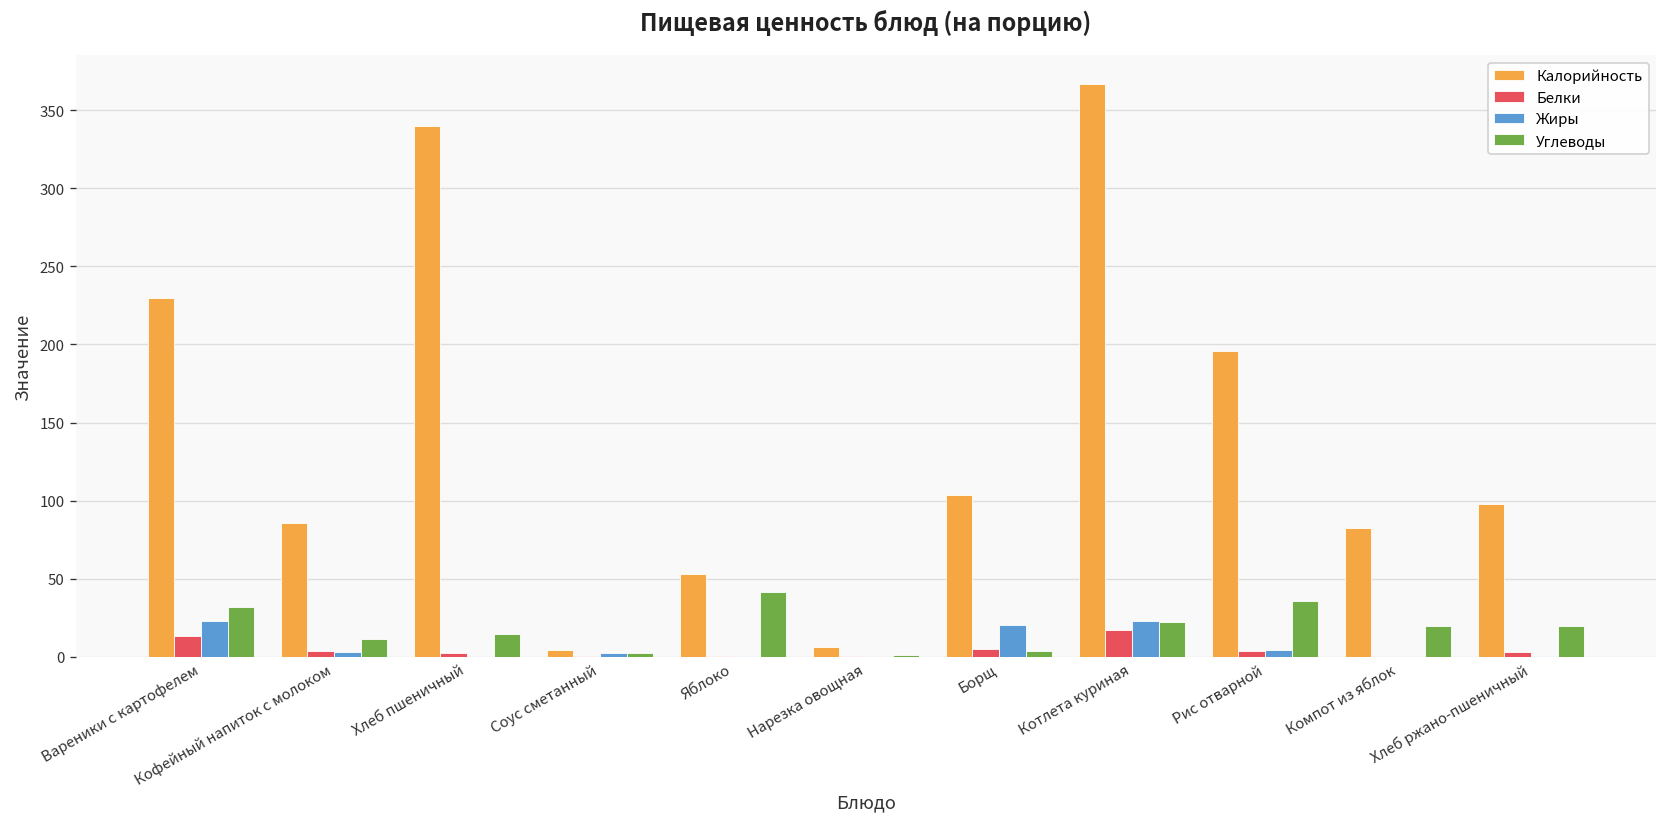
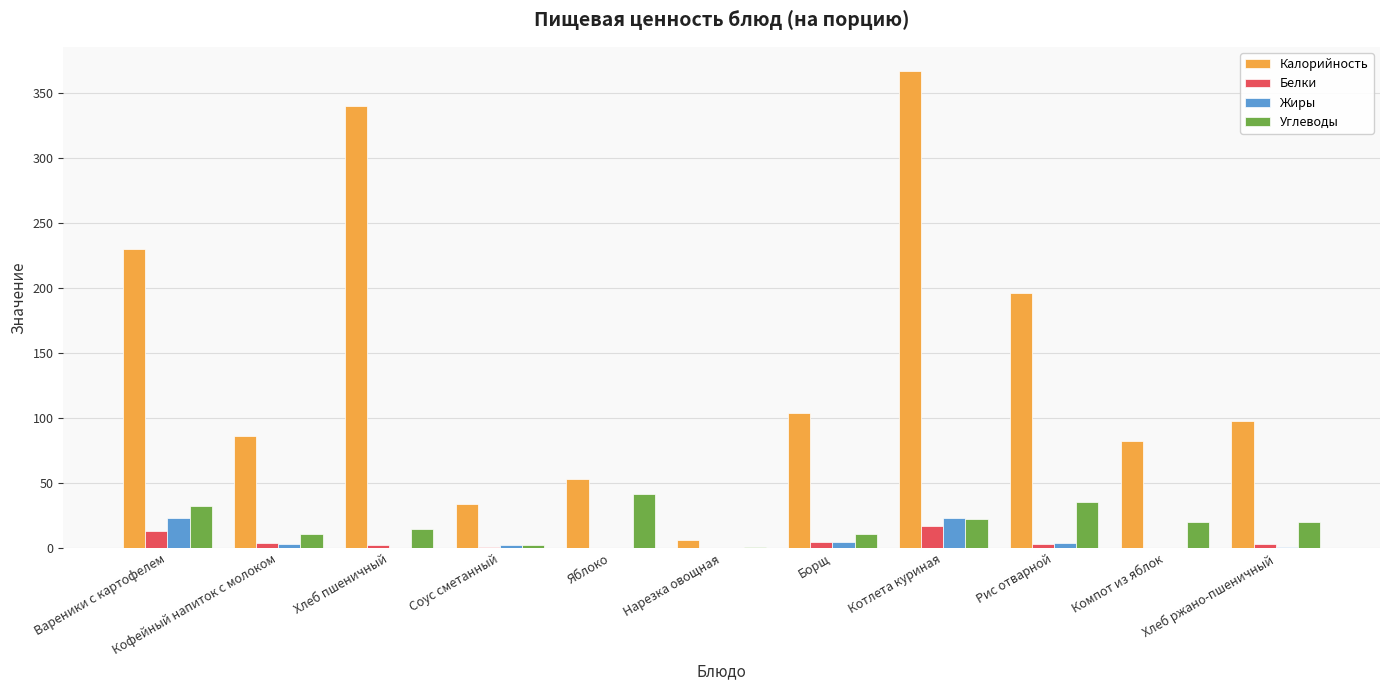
  {
    "Калорийность": {
      "Вареники с картофелем": 230,
      "Кофейный напиток с молоком": 86,
      "Хлеб пшеничный": 340,
-     "Соус сметанный": 5,
+     "Соус сметанный": 34,
      "Яблоко": 53,
      "Нарезка овощная": 6,
      "Борщ": 104,
      "Котлета куриная": 367,
      "Рис отварной": 196,
      "Компот из яблок": 82,
      "Хлеб ржано-пшеничный": 98
    },
    "Белки": {
      "Вареники с картофелем": 13,
      "Кофейный напиток с молоком": 4,
      "Хлеб пшеничный": 2,
      "Борщ": 5,
      "Котлета куриная": 17,
      "Рис отварной": 4,
      "Хлеб ржано-пшеничный": 3
    },
    "Жиры": {
      "Вареники с картофелем": 23,
      "Кофейный напиток с молоком": 3,
      "Соус сметанный": 2,
      "Нарезка овощная": 0,
-     "Борщ": 20,
+     "Борщ": 5,
      "Котлета куриная": 23,
      "Рис отварной": 4
    },
    "Углеводы": {
      "Вареники с картофелем": 32,
      "Кофейный напиток с молоком": 11,
      "Хлеб пшеничный": 15,
      "Соус сметанный": 2,
      "Яблоко": 42,
-     "Борщ": 4,
+     "Борщ": 11,
      "Котлета куриная": 23,
      "Рис отварной": 36,
      "Компот из яблок": 20,
      "Хлеб ржано-пшеничный": 20
    }
  }
